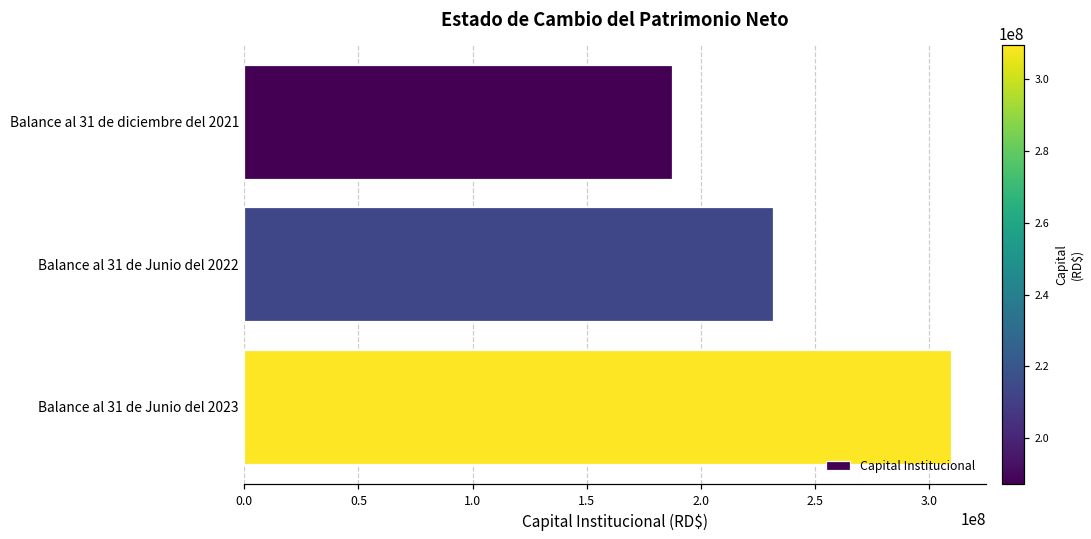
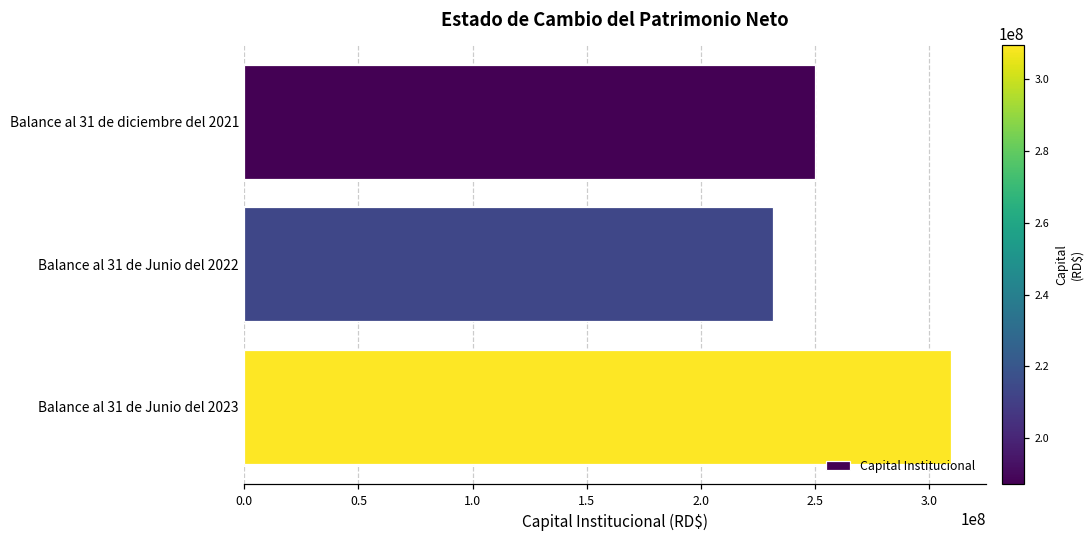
  {
-   "Balance al 31 de diciembre del 2021": 187000000,
+   "Balance al 31 de diciembre del 2021": 250000000,
    "Balance al 31 de Junio del 2022": 232000000,
    "Balance al 31 de Junio del 2023": 310000000
  }
